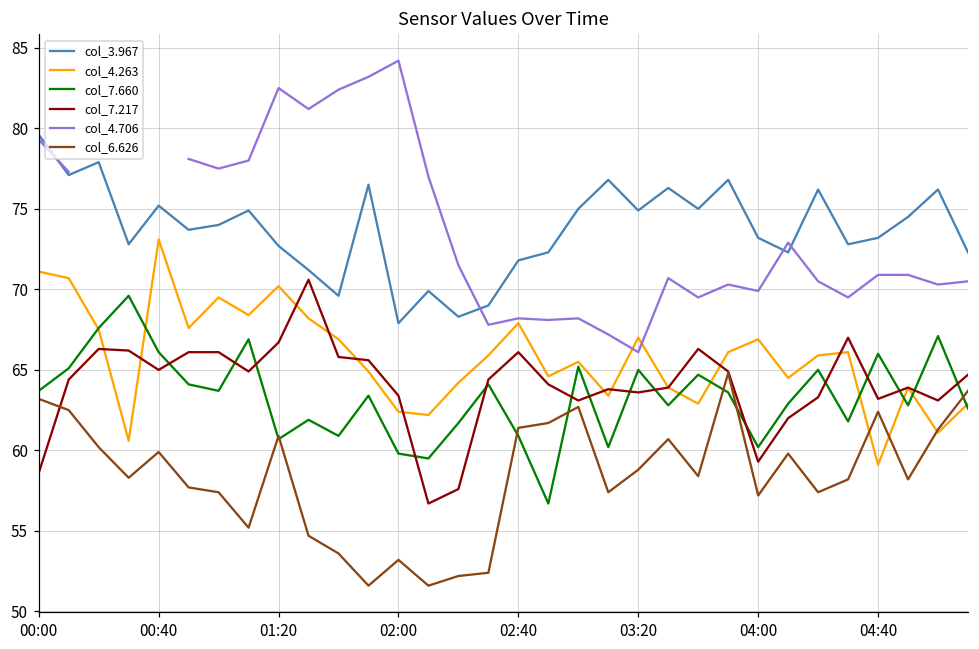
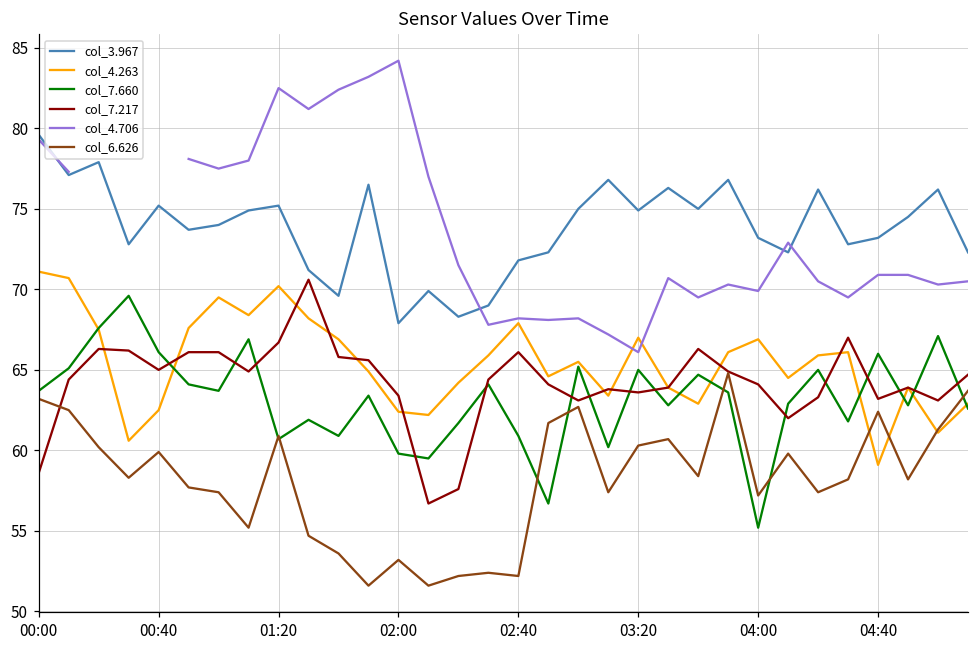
  {
    "col_3.967": {
      "00:00": 79.6,
      "00:40": 75.2,
-     "01:20": 72.7,
+     "01:20": 75.2,
      "02:00": 67.9,
      "02:40": 71.8,
      "03:20": 74.9,
      "04:00": 73.2,
      "04:40": 73.2
    },
    "col_4.263": {
      "00:00": 71.1,
-     "00:40": 73.1,
+     "00:40": 62.5,
      "01:20": 70.2,
      "02:00": 62.4,
      "02:40": 67.9,
      "03:20": 67.0,
      "04:00": 66.9,
      "04:40": 59.1
    },
    "col_7.660": {
      "00:00": 63.7,
      "00:40": 66.1,
      "01:20": 60.7,
      "02:00": 59.8,
      "02:40": 60.9,
      "03:20": 65.0,
-     "04:00": 60.2,
+     "04:00": 55.2,
      "04:40": 66.0
    },
    "col_7.217": {
      "00:00": 58.6,
      "00:40": 65.0,
      "01:20": 66.7,
      "02:00": 63.4,
      "02:40": 66.1,
      "03:20": 63.6,
-     "04:00": 59.3,
+     "04:00": 64.1,
      "04:40": 63.2
    },
    "col_4.706": {
      "00:00": 79.3,
      "01:20": 82.5,
      "02:00": 84.2,
      "02:40": 68.2,
      "03:20": 66.1,
      "04:00": 69.9,
      "04:40": 70.9
    },
    "col_6.626": {
      "00:00": 63.2,
      "00:40": 59.9,
      "01:20": 60.9,
      "02:00": 53.2,
-     "02:40": 61.4,
-     "03:20": 58.8,
+     "02:40": 52.2,
+     "03:20": 60.3,
      "04:00": 57.2,
      "04:40": 62.4
    }
  }
